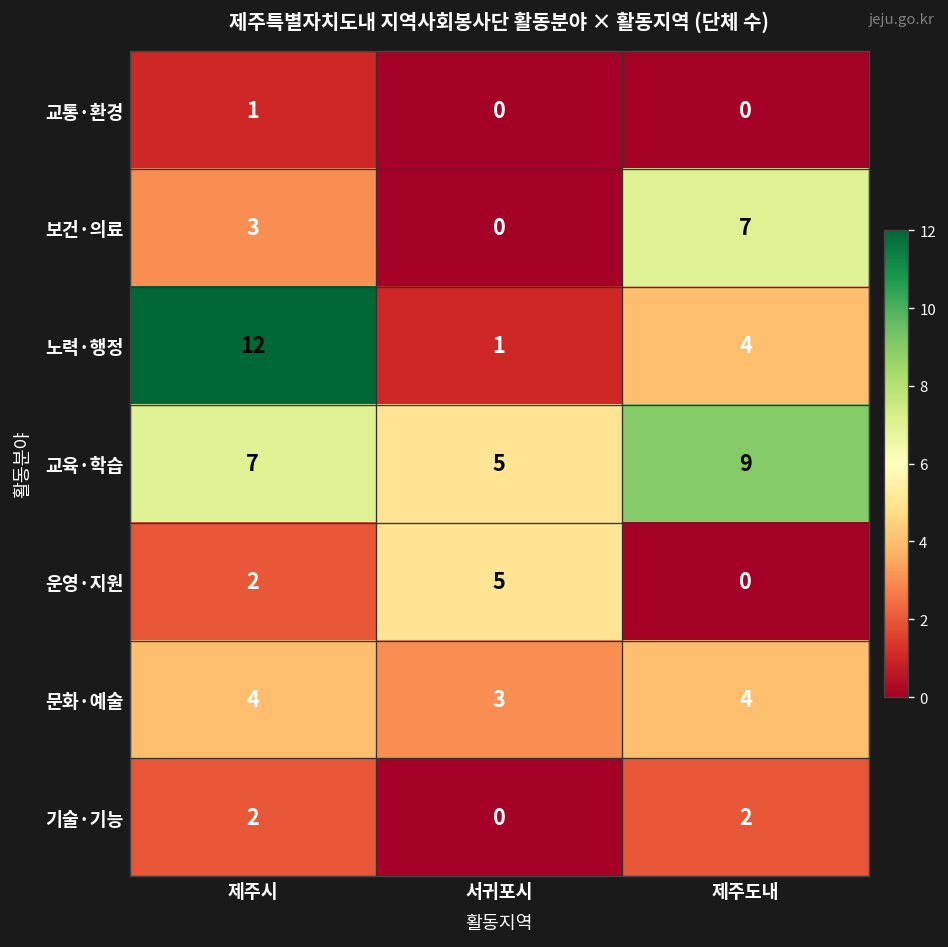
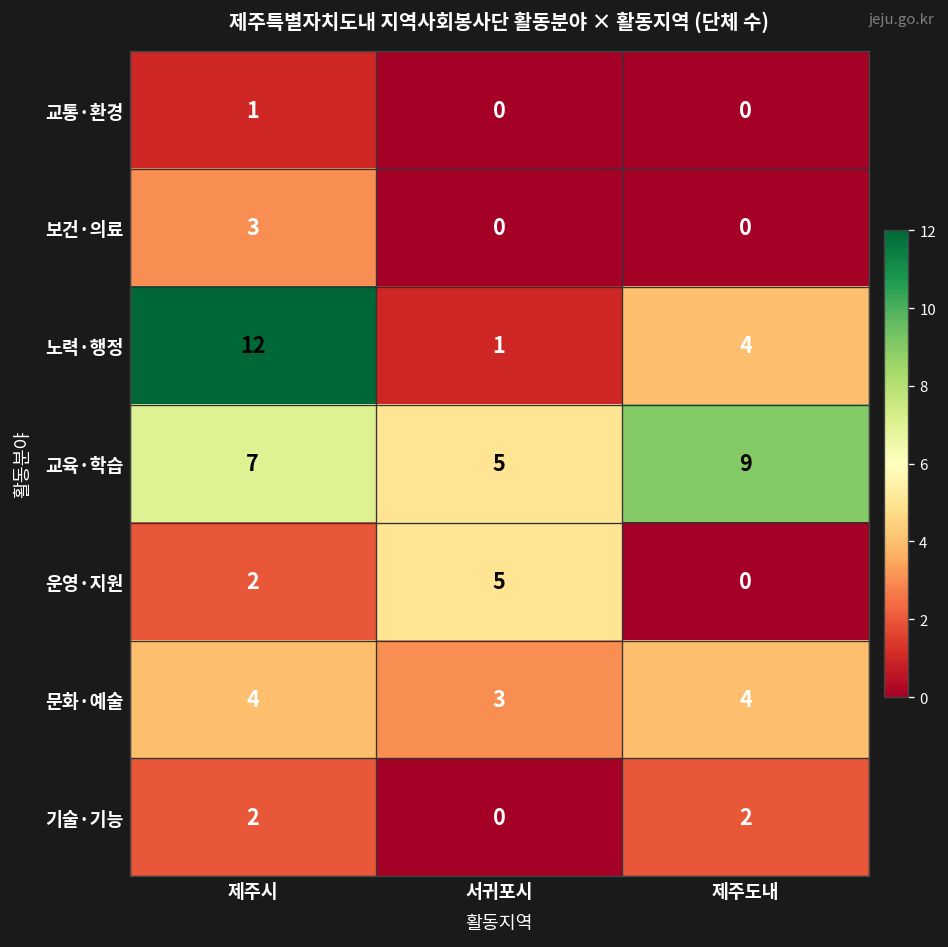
  {
    "교통·환경": {
      "제주시": 1,
      "서귀포시": 0,
      "제주도내": 0
    },
    "보건·의료": {
      "제주시": 3,
      "서귀포시": 0,
-     "제주도내": 7
+     "제주도내": 0
    },
    "노력·행정": {
      "제주시": 12,
      "서귀포시": 1,
      "제주도내": 4
    },
    "교육·학습": {
      "제주시": 7,
      "서귀포시": 5,
      "제주도내": 9
    },
    "운영·지원": {
      "제주시": 2,
      "서귀포시": 5,
      "제주도내": 0
    },
    "문화·예술": {
      "제주시": 4,
      "서귀포시": 3,
      "제주도내": 4
    },
    "기술·기능": {
      "제주시": 2,
      "서귀포시": 0,
      "제주도내": 2
    }
  }
